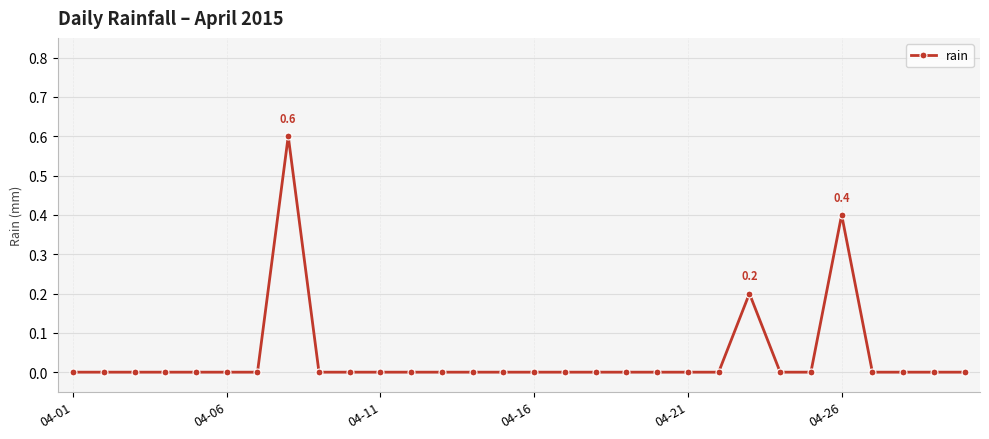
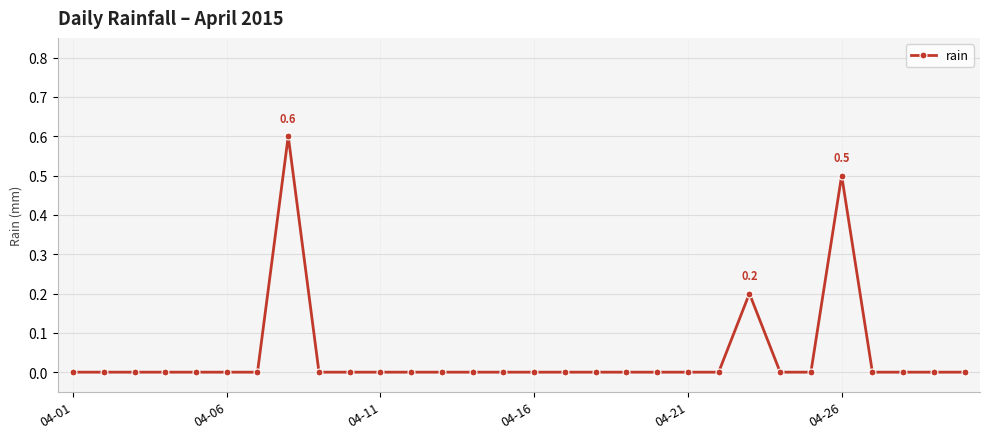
  {
-   "04-26": 0.4
+   "04-26": 0.5
  }
